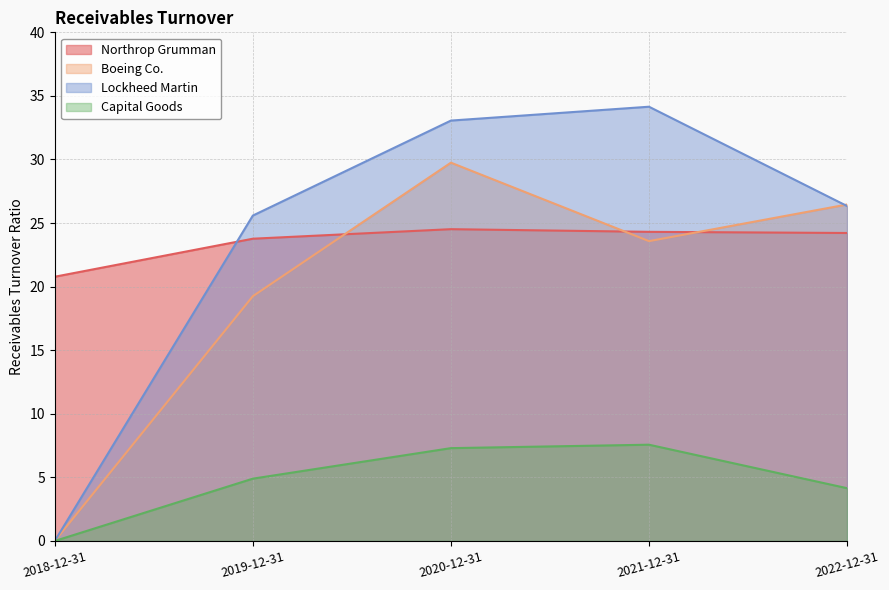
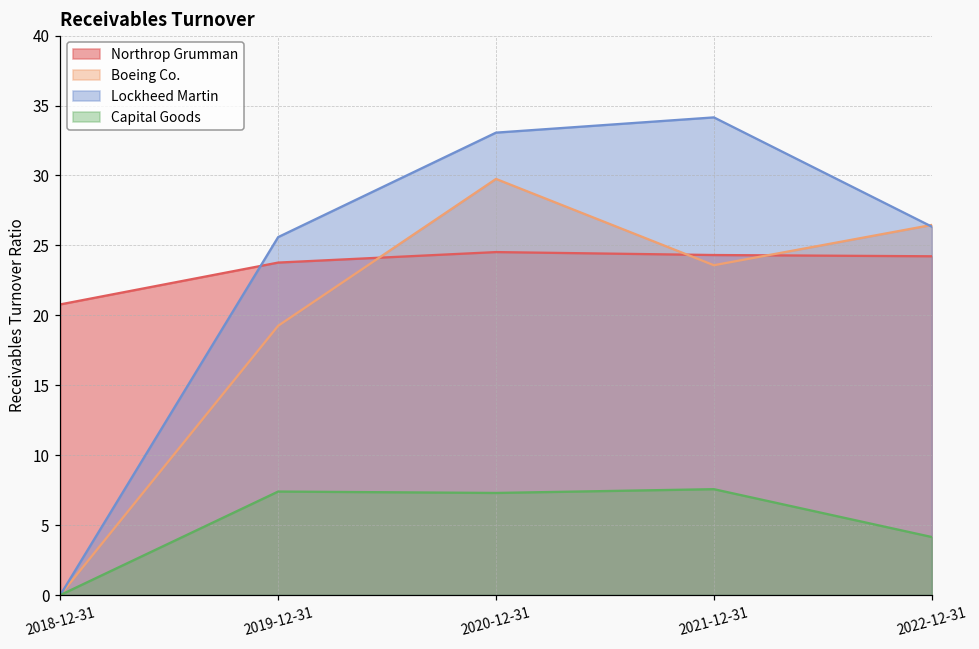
  {
    "Northrop Grumman": {
      "2018-12-31": 20.8,
      "2019-12-31": 23.8,
      "2020-12-31": 24.5,
      "2021-12-31": 24.3,
      "2022-12-31": 24.2
    },
    "Boeing Co.": {
      "2019-12-31": 19.3,
      "2020-12-31": 29.8,
      "2021-12-31": 23.6
    },
    "Lockheed Martin": {
      "2019-12-31": 25.6,
      "2020-12-31": 33.1,
      "2021-12-31": 34.2
    },
    "Capital Goods": {
-     "2019-12-31": 4.9,
+     "2019-12-31": 7.4,
      "2020-12-31": 7.3,
      "2021-12-31": 7.6,
      "2022-12-31": 4.2
    }
  }
